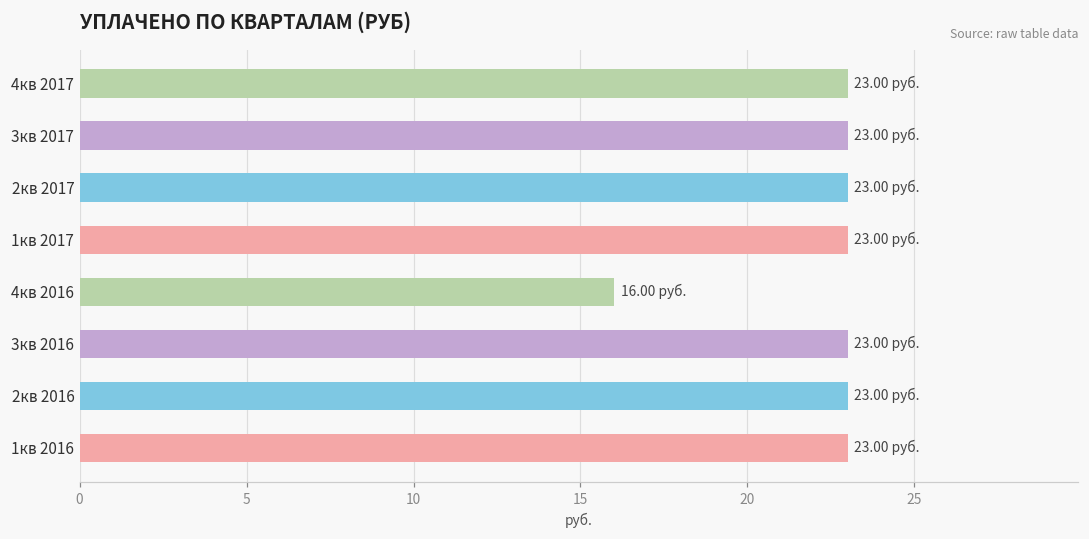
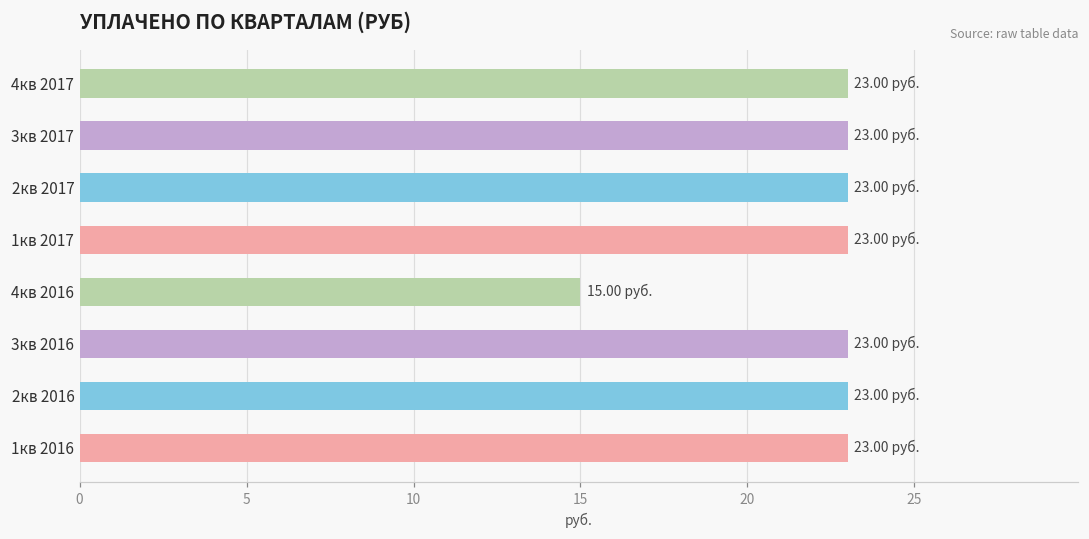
  {
    "4кв 2017": 23.00,
    "3кв 2017": 23.00,
    "2кв 2017": 23.00,
    "1кв 2017": 23.00,
-   "4кв 2016": 16.00,
+   "4кв 2016": 15.00,
    "3кв 2016": 23.00,
    "2кв 2016": 23.00,
    "1кв 2016": 23.00
  }
